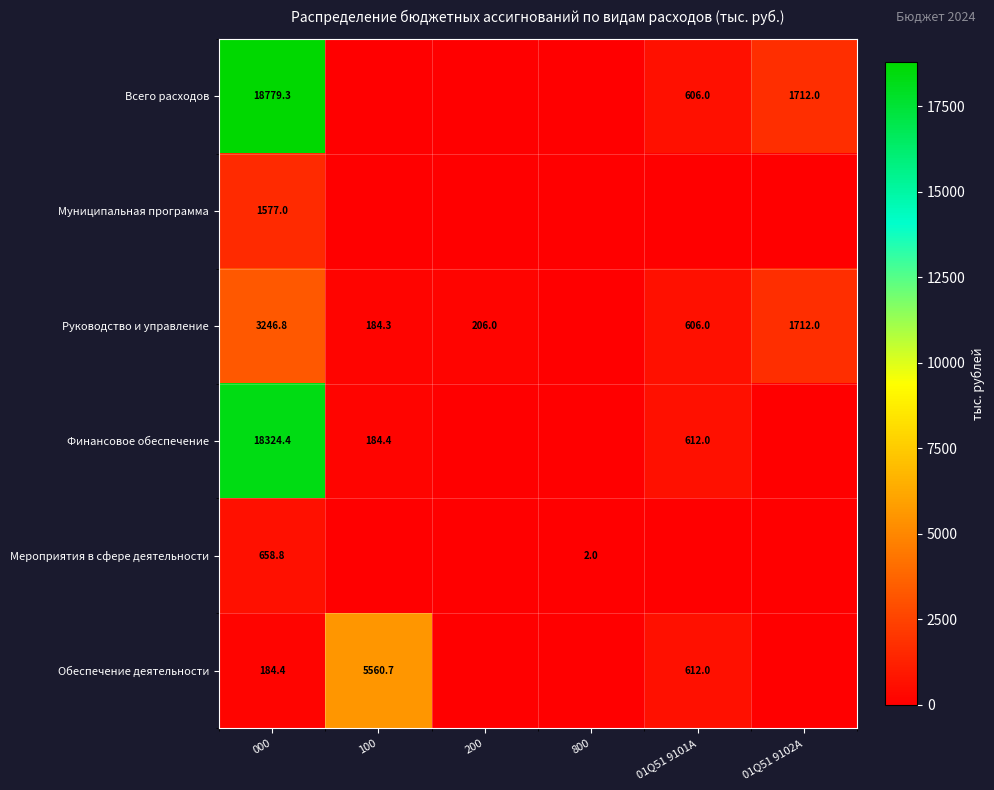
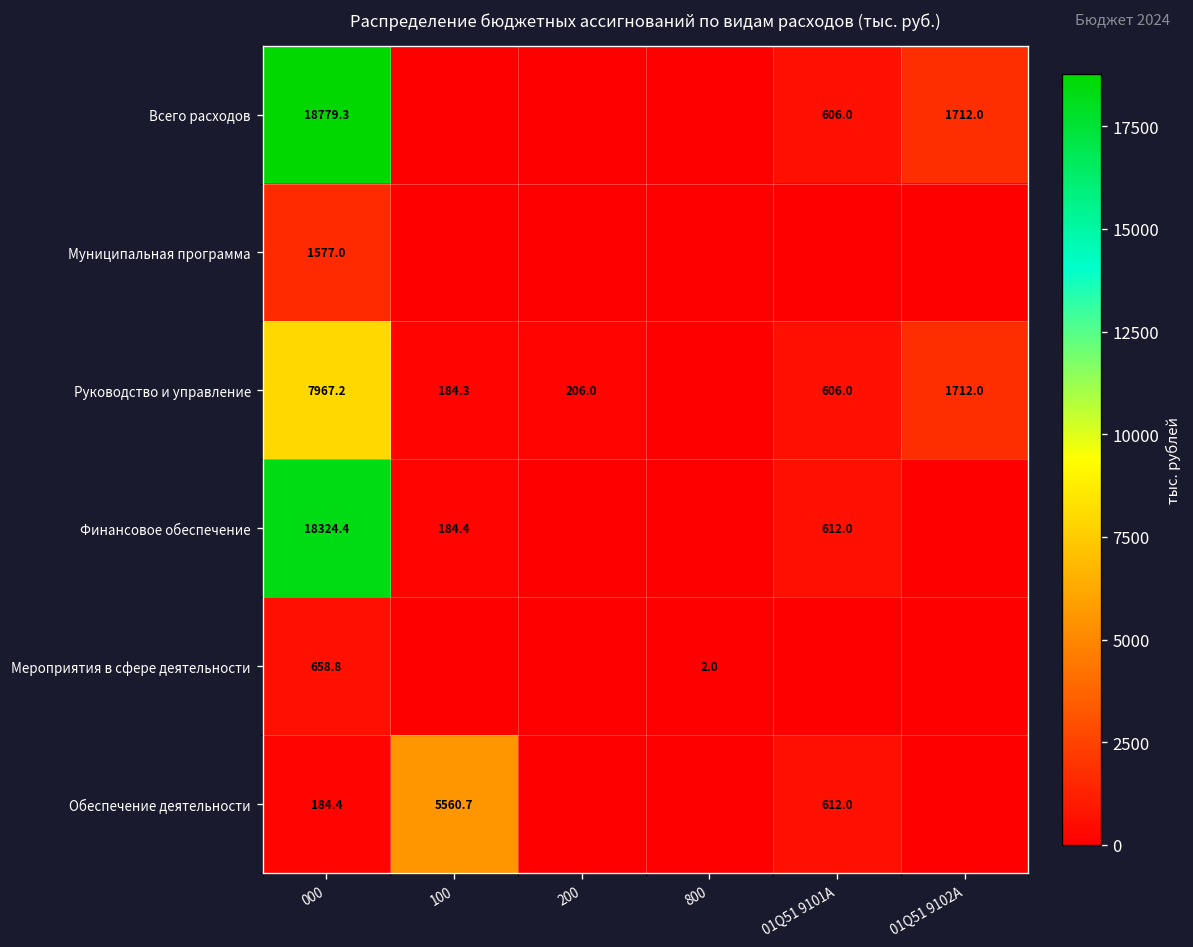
  {
    "Всего расходов": {
      "000": 18779.3,
      "01Q51 9101А": 606.0,
      "01Q51 9102А": 1712.0
    },
    "Муниципальная программа": {
      "000": 1577.0
    },
    "Руководство и управление": {
-     "000": 3246.8,
+     "000": 7967.2,
      "100": 184.3,
      "200": 206.0,
      "01Q51 9101А": 606.0,
      "01Q51 9102А": 1712.0
    },
    "Финансовое обеспечение": {
      "000": 18324.4,
      "100": 184.4,
      "01Q51 9101А": 612.0
    },
    "Мероприятия в сфере деятельности": {
      "000": 658.8,
      "800": 2.0
    },
    "Обеспечение деятельности": {
      "000": 184.4,
      "100": 5560.7,
      "01Q51 9101А": 612.0
    }
  }
